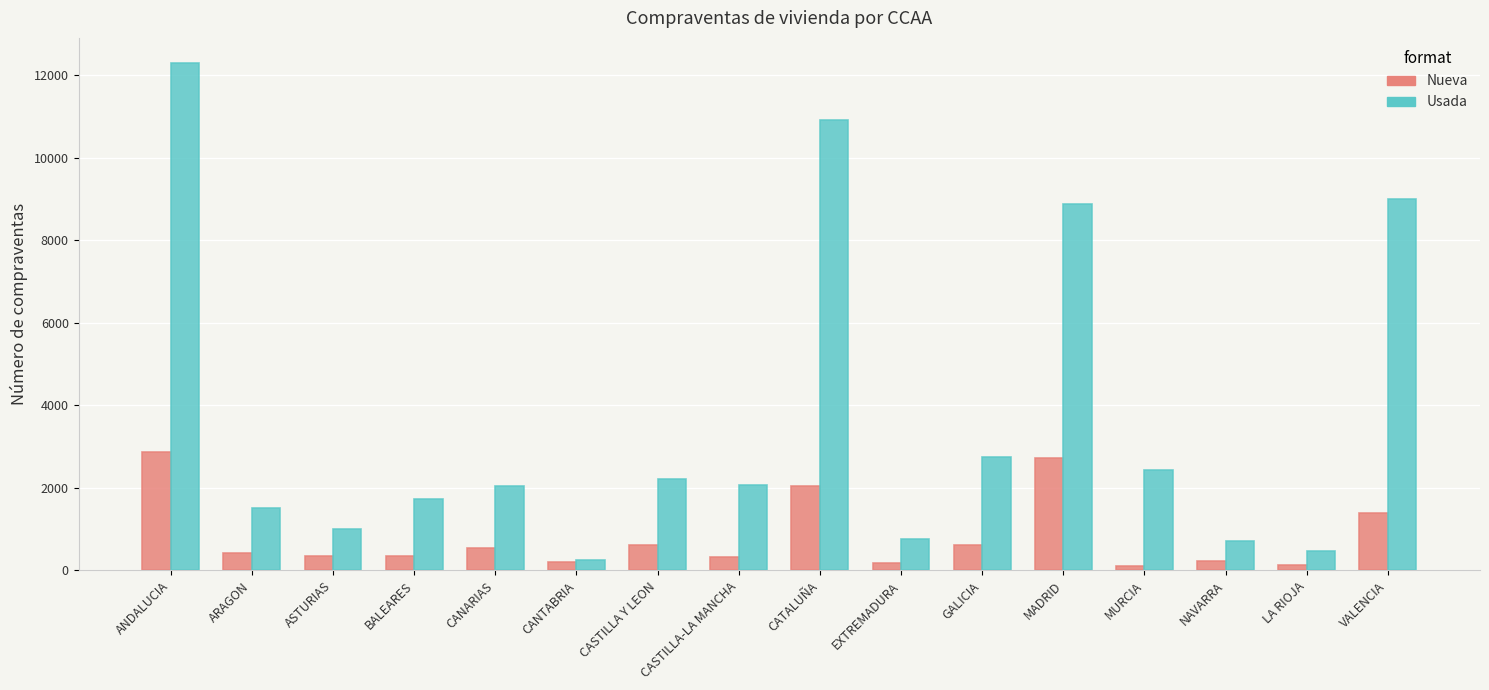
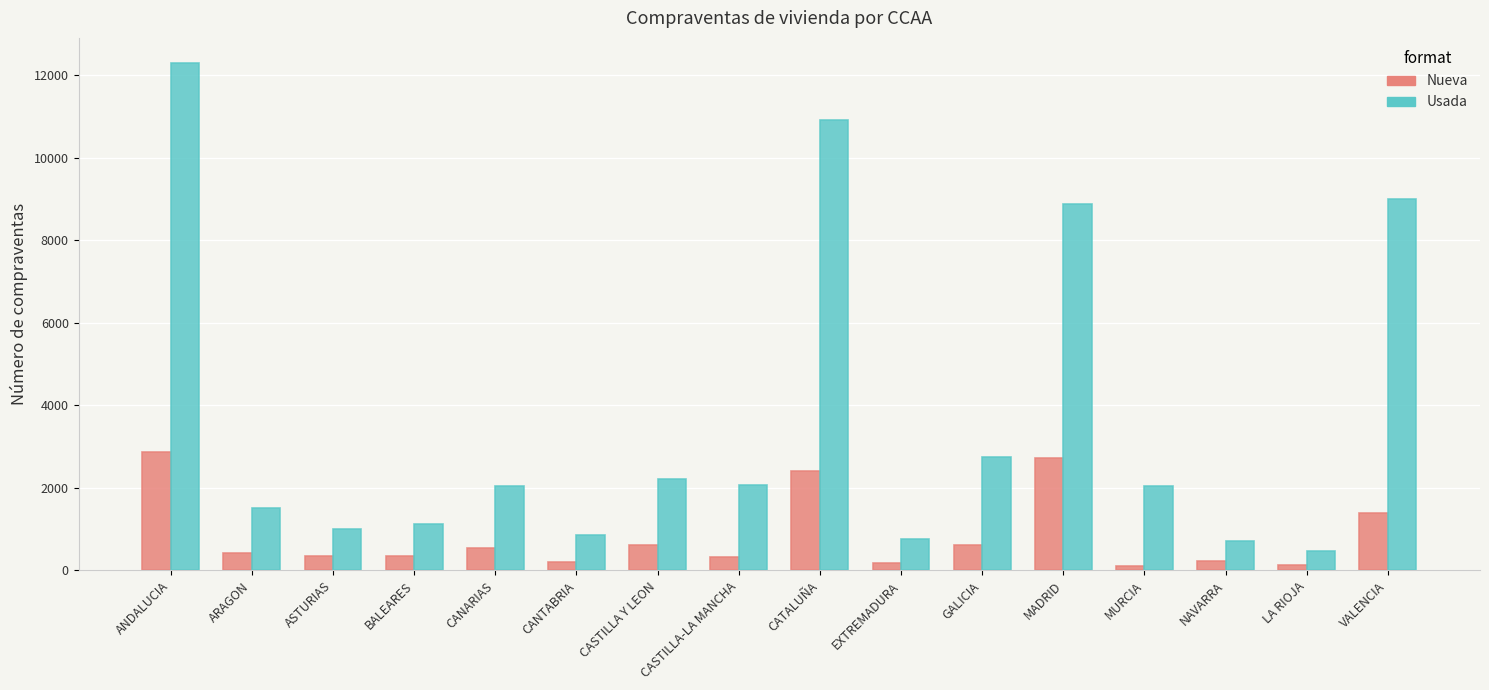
  {
    "Nueva": {
      "ANDALUCIA": 2900,
      "ARAGON": 400,
      "ASTURIAS": 300,
      "BALEARES": 300,
      "CANARIAS": 500,
      "CANTABRIA": 200,
      "CASTILLA Y LEON": 600,
      "CASTILLA-LA MANCHA": 300,
-     "CATALUÑA": 2100,
+     "CATALUÑA": 2400,
      "EXTREMADURA": 200,
      "GALICIA": 600,
      "MADRID": 2700,
      "MURCIA": 100,
      "NAVARRA": 200,
      "LA RIOJA": 100,
      "VALENCIA": 1400
    },
    "Usada": {
      "ANDALUCIA": 12300,
      "ARAGON": 1500,
      "ASTURIAS": 1000,
-     "BALEARES": 1700,
+     "BALEARES": 1100,
      "CANARIAS": 2000,
-     "CANTABRIA": 300,
+     "CANTABRIA": 900,
      "CASTILLA Y LEON": 2200,
      "CASTILLA-LA MANCHA": 2100,
      "CATALUÑA": 10900,
      "EXTREMADURA": 800,
      "GALICIA": 2800,
      "MADRID": 8900,
-     "MURCIA": 2400,
+     "MURCIA": 2000,
      "NAVARRA": 700,
      "LA RIOJA": 500,
      "VALENCIA": 9000
    }
  }
